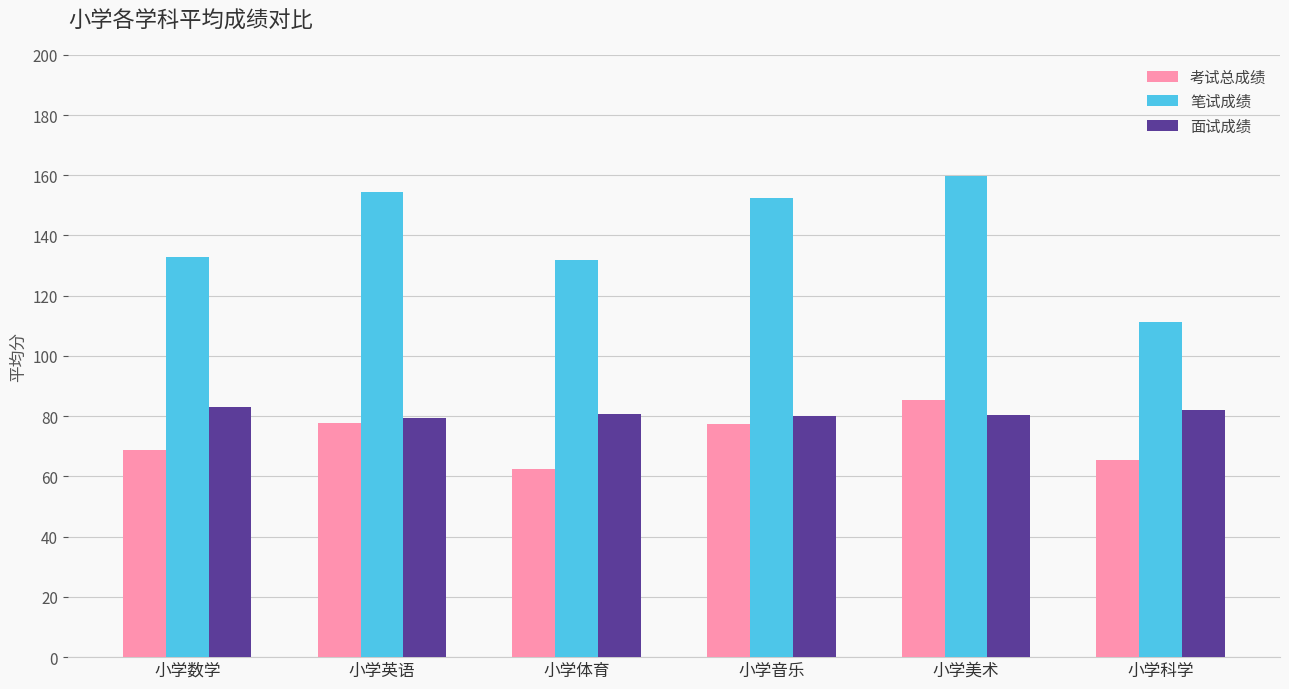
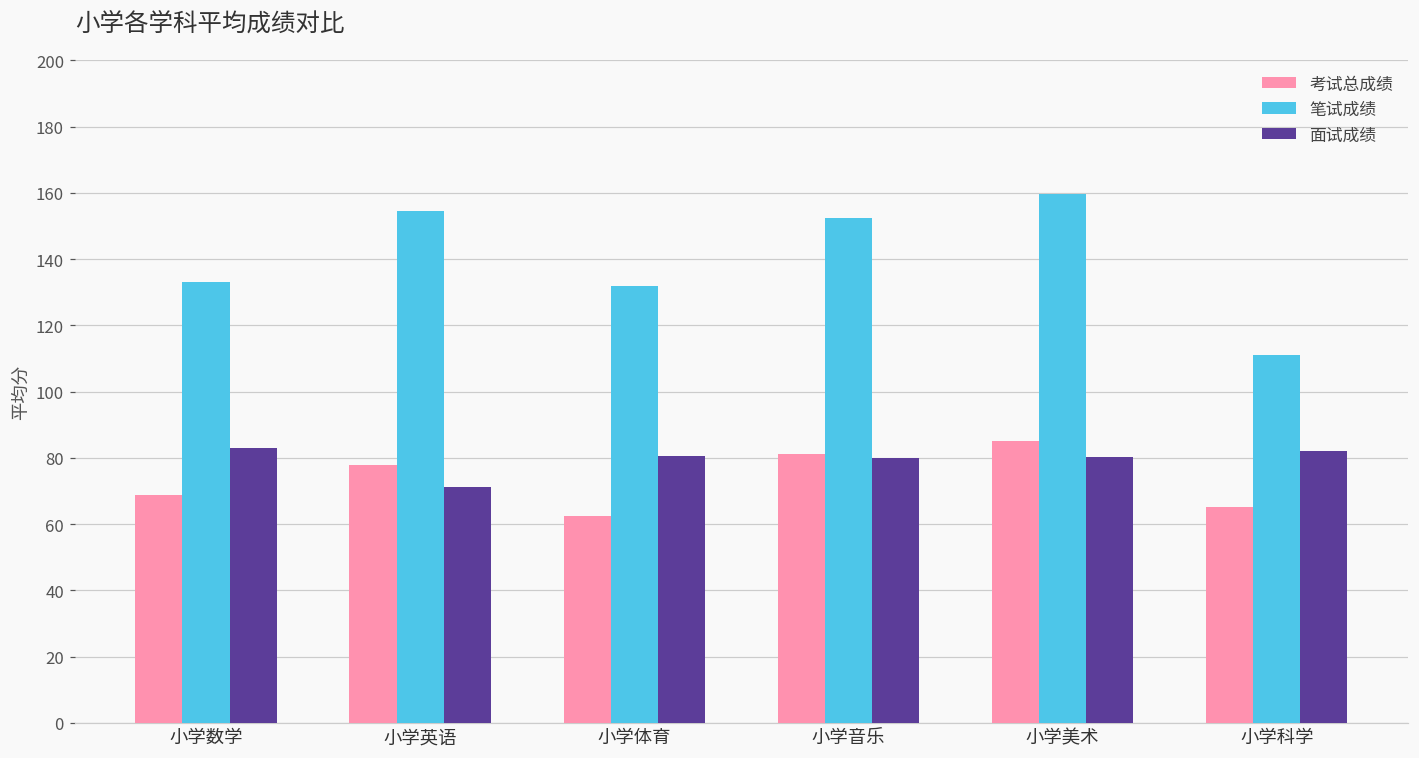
  {
    "考试总成绩": {
      "小学数学": 69,
      "小学英语": 78,
      "小学体育": 62,
-     "小学音乐": 77,
+     "小学音乐": 81,
      "小学美术": 85,
      "小学科学": 65
    },
    "笔试成绩": {
      "小学数学": 133,
      "小学英语": 154,
      "小学体育": 132,
      "小学音乐": 152,
      "小学美术": 160,
      "小学科学": 111
    },
    "面试成绩": {
      "小学数学": 83,
-     "小学英语": 79,
+     "小学英语": 71,
      "小学体育": 81,
      "小学音乐": 80,
      "小学美术": 80,
      "小学科学": 82
    }
  }
